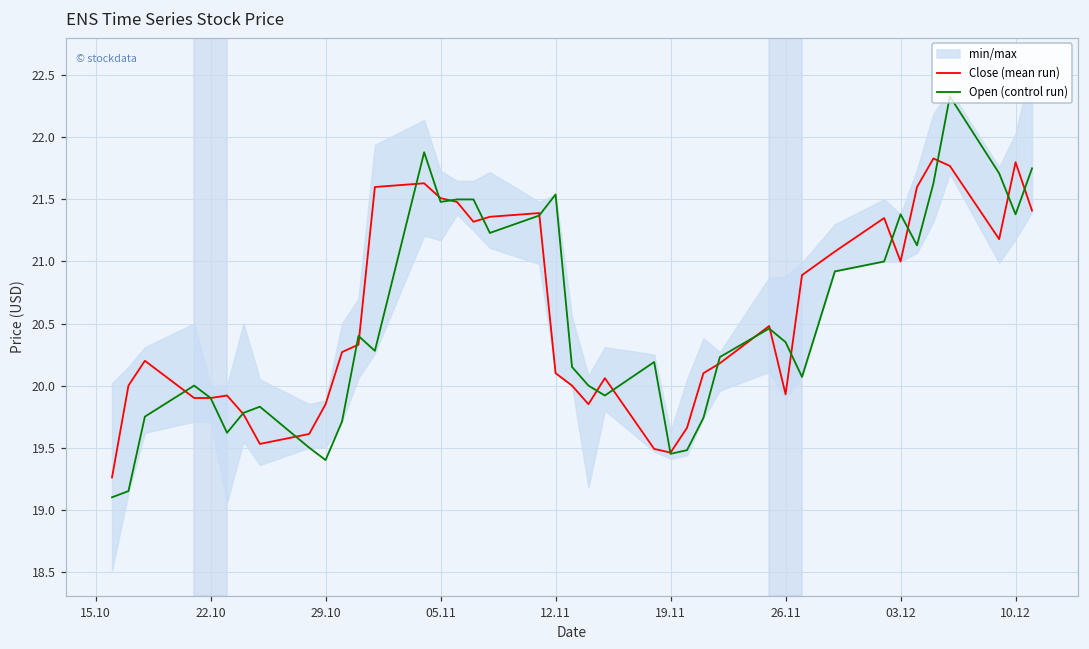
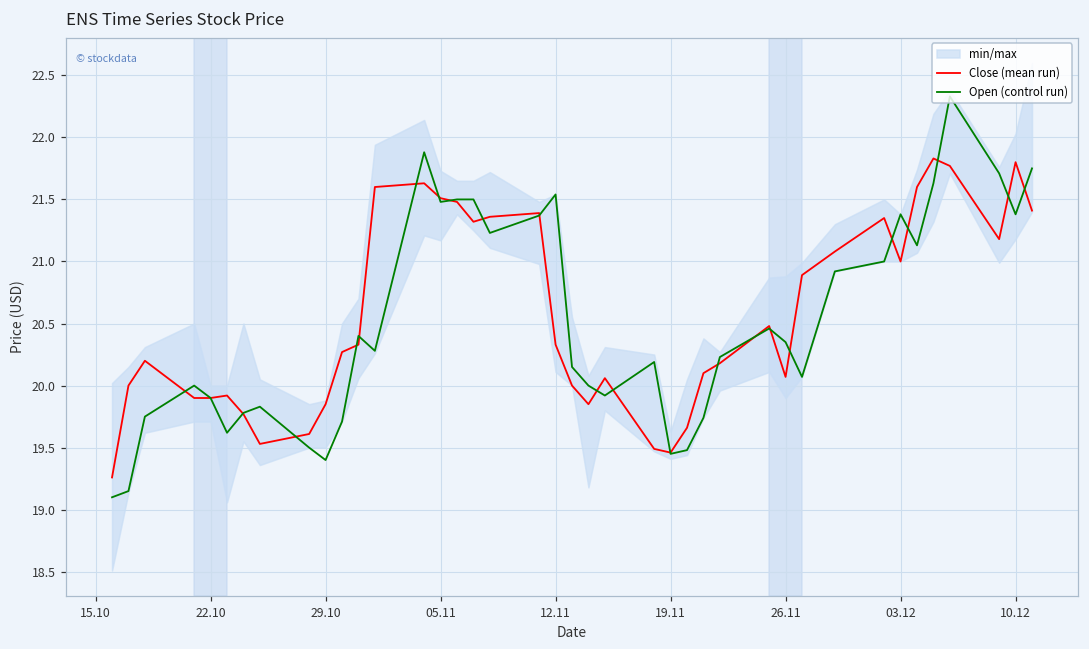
  {
    "Close (mean run)": {
      "29.10": 19.85,
      "05.11": 21.51,
-     "12.11": 20.10,
-     "26.11": 19.93,
+     "12.11": 20.33,
+     "26.11": 20.07,
      "03.12": 21.00,
      "10.12": 21.80
    },
    "Open (control run)": {
      "29.10": 19.40,
      "05.11": 21.48,
      "26.11": 20.35,
      "10.12": 21.38
    }
  }
